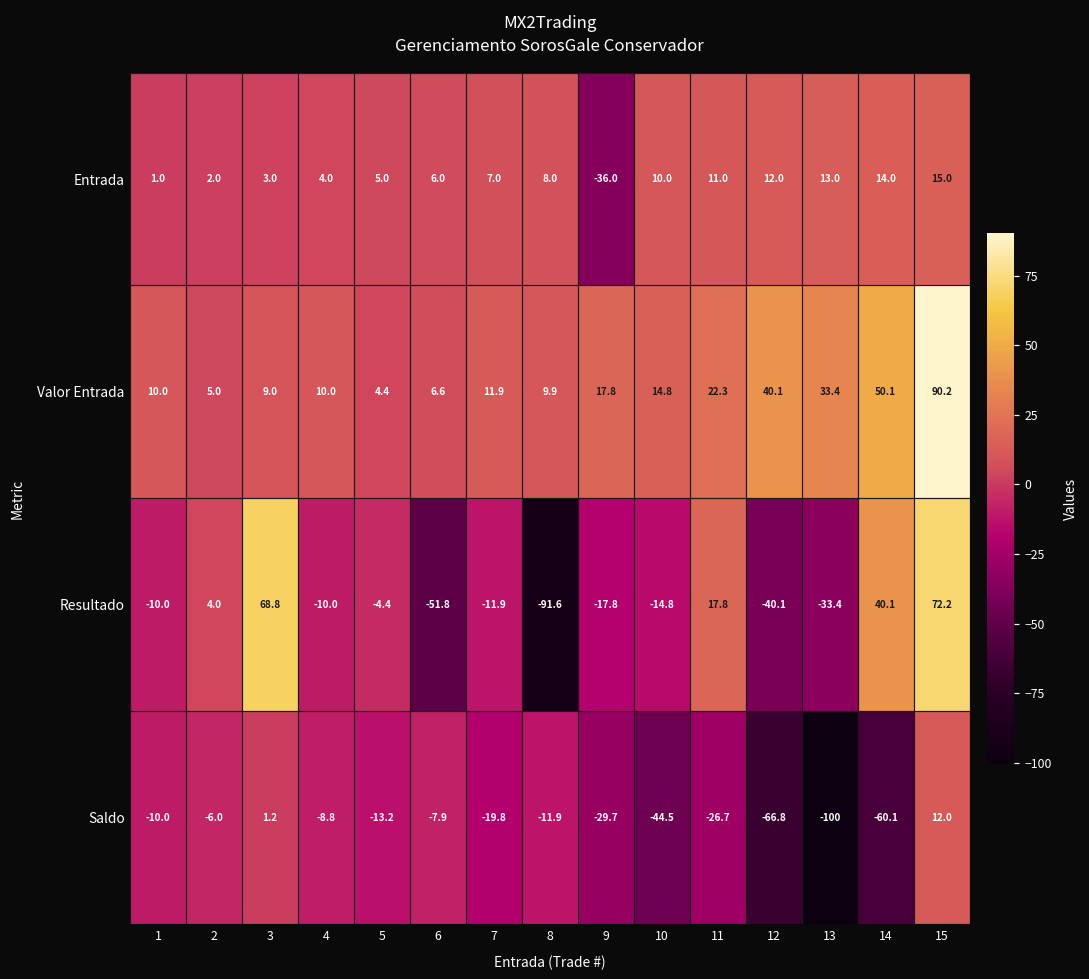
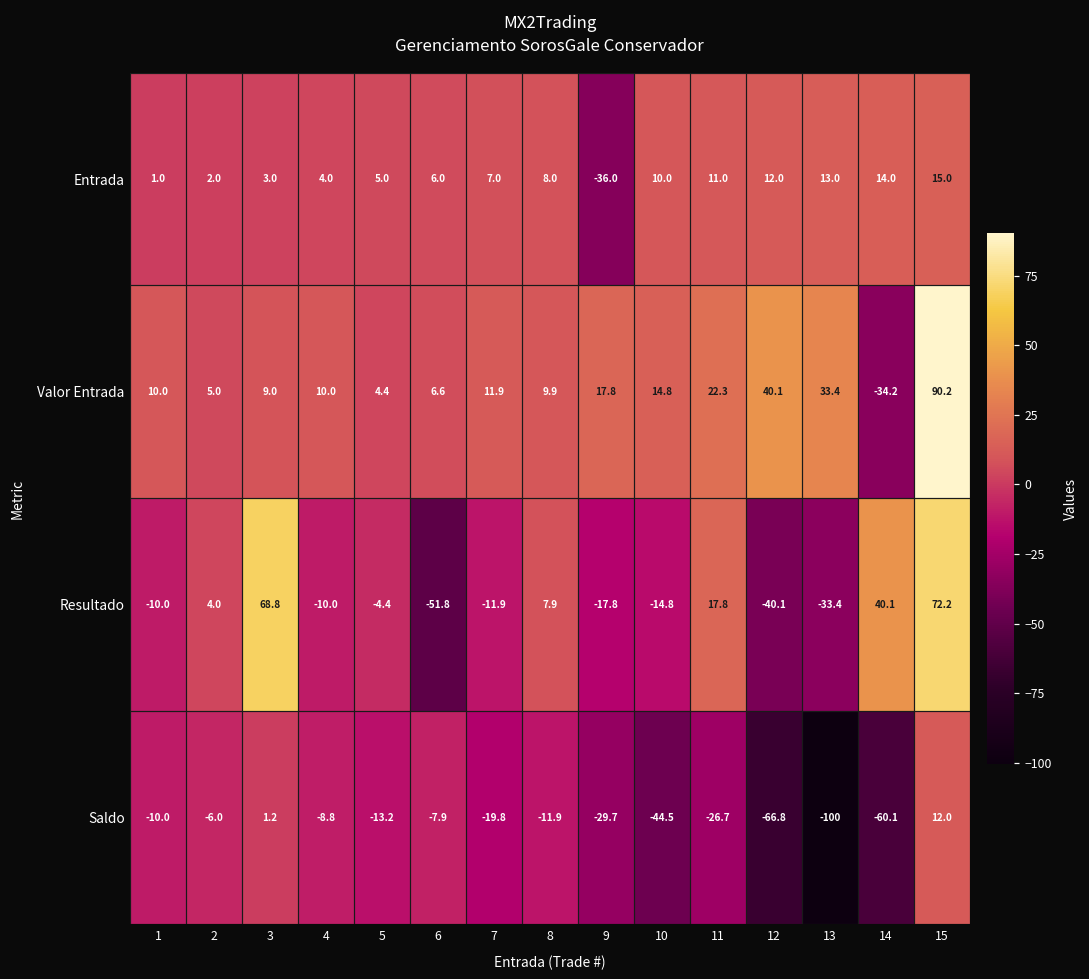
  {
    "Entrada": {
      "1": 1.0,
      "2": 2.0,
      "3": 3.0,
      "4": 4.0,
      "5": 5.0,
      "6": 6.0,
      "7": 7.0,
      "8": 8.0,
      "9": -36.0,
      "10": 10.0,
      "11": 11.0,
      "12": 12.0,
      "13": 13.0,
      "14": 14.0,
      "15": 15.0
    },
    "Valor Entrada": {
      "1": 10.0,
      "2": 5.0,
      "3": 9.0,
      "4": 10.0,
      "5": 4.4,
      "6": 6.6,
      "7": 11.9,
      "8": 9.9,
      "9": 17.8,
      "10": 14.8,
      "11": 22.3,
      "12": 40.1,
      "13": 33.4,
-     "14": 50.1,
+     "14": -34.2,
      "15": 90.2
    },
    "Resultado": {
      "1": -10.0,
      "2": 4.0,
      "3": 68.8,
      "4": -10.0,
      "5": -4.4,
      "6": -51.8,
      "7": -11.9,
-     "8": -91.6,
+     "8": 7.9,
      "9": -17.8,
      "10": -14.8,
      "11": 17.8,
      "12": -40.1,
      "13": -33.4,
      "14": 40.1,
      "15": 72.2
    },
    "Saldo": {
      "1": -10.0,
      "2": -6.0,
      "3": 1.2,
      "4": -8.8,
      "5": -13.2,
      "6": -7.9,
      "7": -19.8,
      "8": -11.9,
      "9": -29.7,
      "10": -44.5,
      "11": -26.7,
      "12": -66.8,
      "13": -100,
      "14": -60.1,
      "15": 12.0
    }
  }
